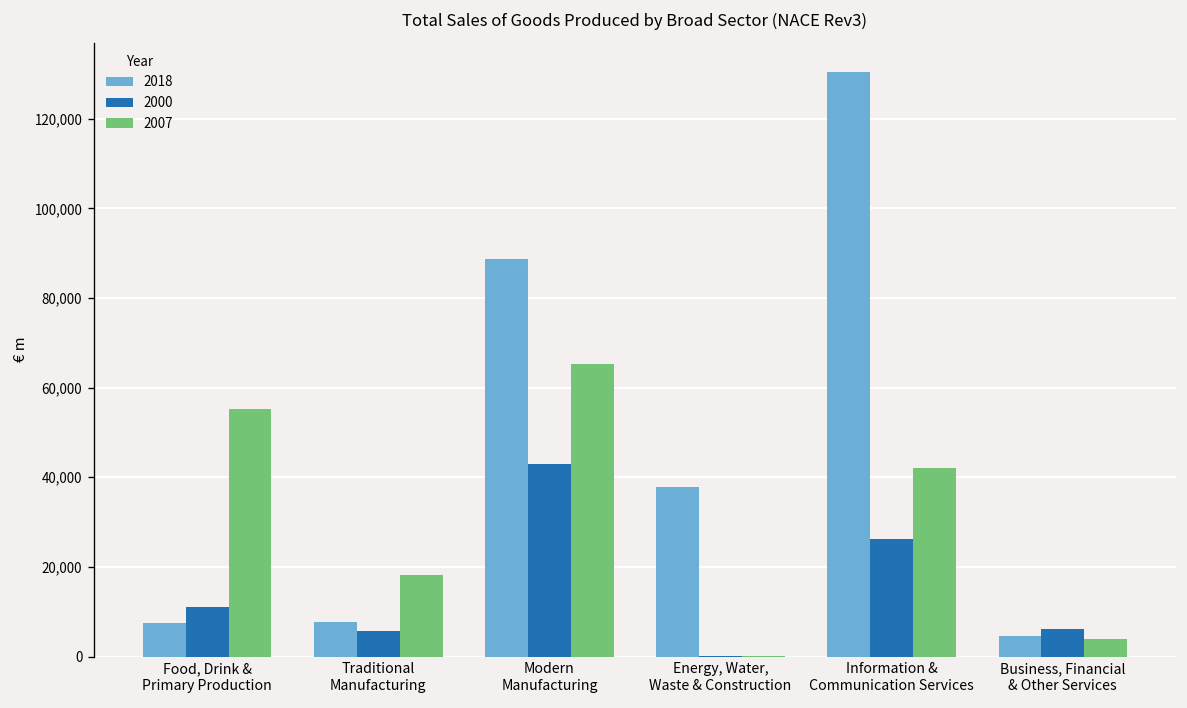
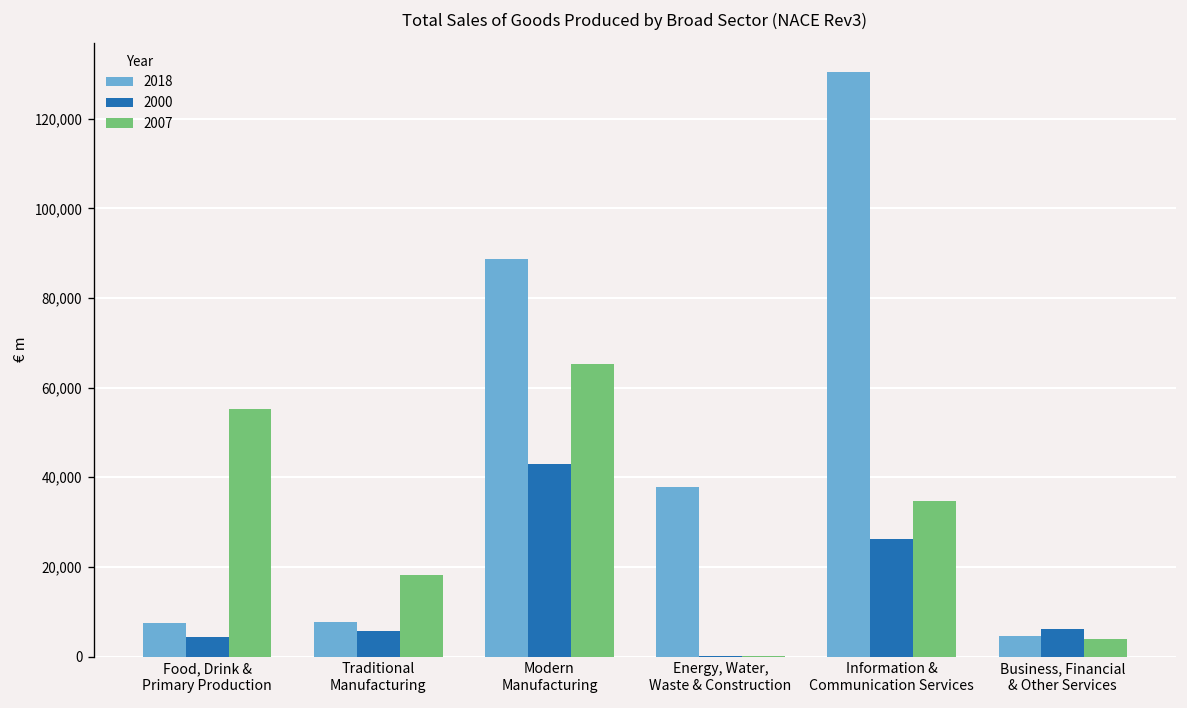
  {
    "2018": {
      "Food, Drink & Primary Production": "7,000",
      "Traditional Manufacturing": "8,000",
      "Modern Manufacturing": "89,000",
      "Energy, Water, Waste & Construction": "38,000",
      "Information & Communication Services": "130,000",
      "Business, Financial & Other Services": "4,000"
    },
    "2000": {
-     "Food, Drink & Primary Production": "11,000",
+     "Food, Drink & Primary Production": "4,000",
      "Traditional Manufacturing": "6,000",
      "Modern Manufacturing": "43,000",
      "Information & Communication Services": "26,000",
      "Business, Financial & Other Services": "6,000"
    },
    "2007": {
      "Food, Drink & Primary Production": "55,000",
      "Traditional Manufacturing": "18,000",
      "Modern Manufacturing": "65,000",
-     "Information & Communication Services": "42,000",
+     "Information & Communication Services": "35,000",
      "Business, Financial & Other Services": "4,000"
    }
  }
